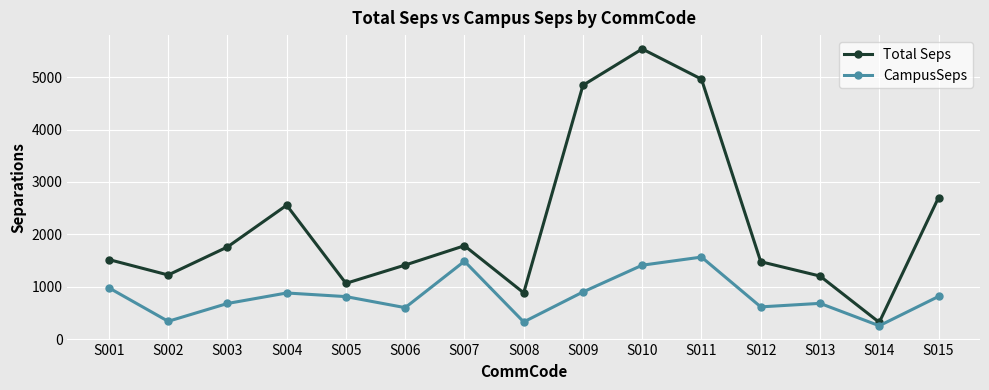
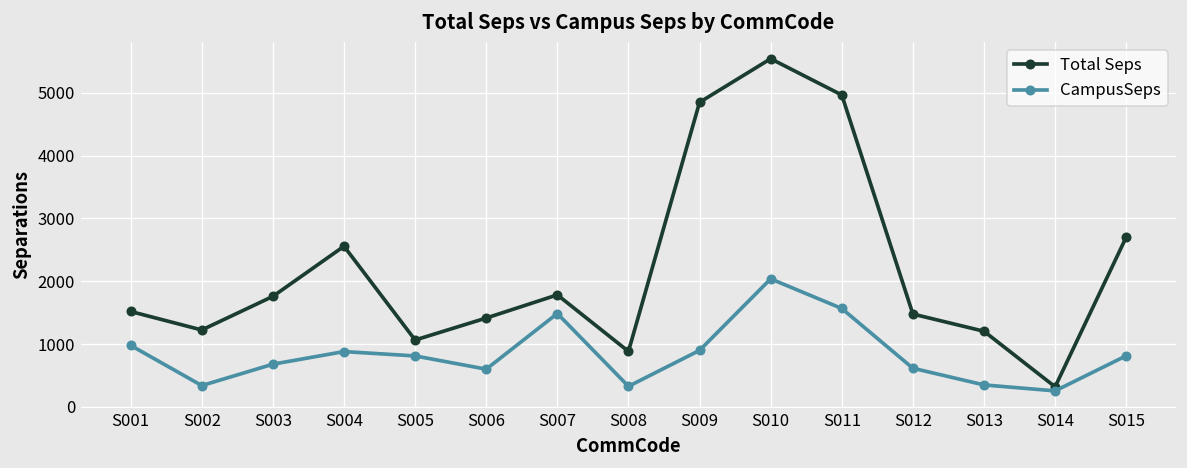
  {
    "Total Seps": {
      "S001": 1500,
      "S002": 1200,
      "S003": 1800,
      "S004": 2600,
      "S005": 1100,
      "S006": 1400,
      "S007": 1800,
      "S008": 900,
      "S009": 4800,
      "S010": 5500,
      "S011": 5000,
      "S012": 1500,
      "S013": 1200,
      "S014": 300,
      "S015": 2700
    },
    "CampusSeps": {
      "S001": 1000,
      "S002": 300,
      "S003": 700,
      "S004": 900,
      "S005": 800,
      "S006": 600,
      "S007": 1500,
      "S008": 300,
      "S009": 900,
-     "S010": 1400,
+     "S010": 2000,
      "S011": 1600,
      "S012": 600,
-     "S013": 700,
+     "S013": 300,
      "S014": 300,
      "S015": 800
    }
  }
